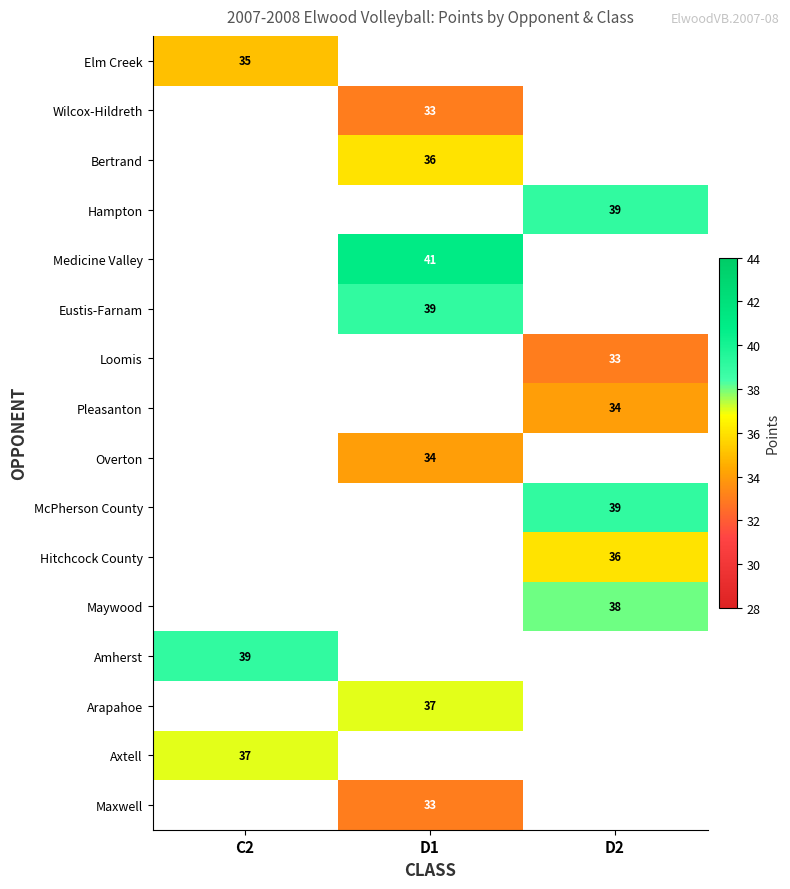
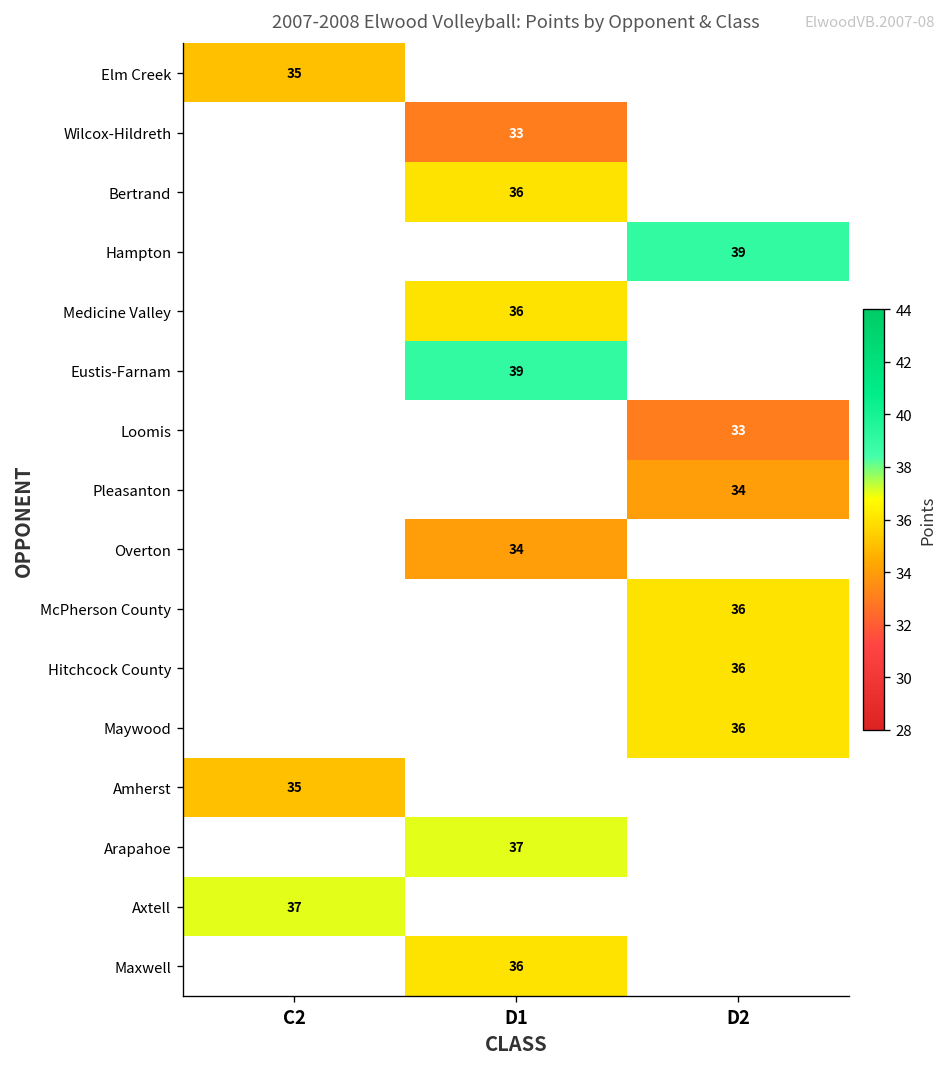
  {
    "Elm Creek": {
      "C2": 35
    },
    "Wilcox-Hildreth": {
      "D1": 33
    },
    "Bertrand": {
      "D1": 36
    },
    "Hampton": {
      "D2": 39
    },
    "Medicine Valley": {
-     "D1": 41
+     "D1": 36
    },
    "Eustis-Farnam": {
      "D1": 39
    },
    "Loomis": {
      "D2": 33
    },
    "Pleasanton": {
      "D2": 34
    },
    "Overton": {
      "D1": 34
    },
    "McPherson County": {
-     "D2": 39
+     "D2": 36
    },
    "Hitchcock County": {
      "D2": 36
    },
    "Maywood": {
-     "D2": 38
+     "D2": 36
    },
    "Amherst": {
-     "C2": 39
+     "C2": 35
    },
    "Arapahoe": {
      "D1": 37
    },
    "Axtell": {
      "C2": 37
    },
    "Maxwell": {
-     "D1": 33
+     "D1": 36
    }
  }
